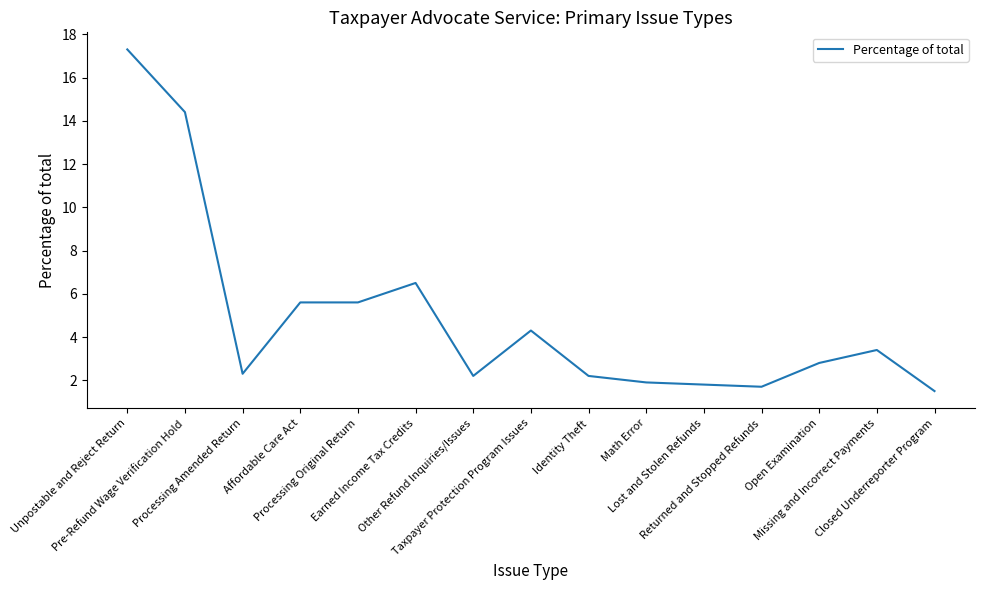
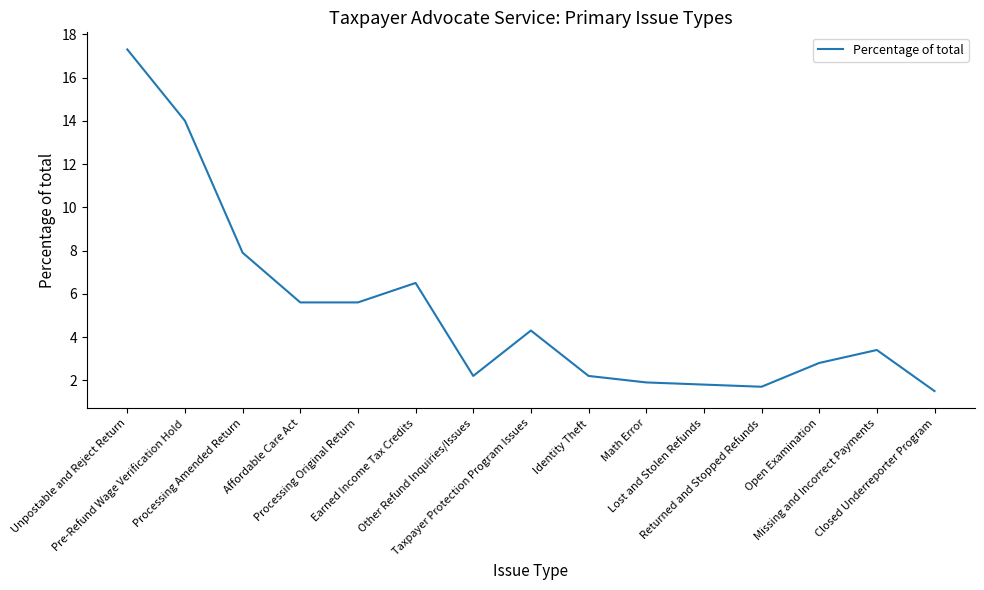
  {
    "Unpostable and Reject Return": 17.3,
-   "Pre-Refund Wage Verification Hold": 14.4,
-   "Processing Amended Return": 2.3,
+   "Pre-Refund Wage Verification Hold": 14.0,
+   "Processing Amended Return": 7.9,
    "Affordable Care Act": 5.6,
    "Processing Original Return": 5.6,
    "Earned Income Tax Credits": 6.5,
    "Other Refund Inquiries/Issues": 2.2,
    "Taxpayer Protection Program Issues": 4.3,
    "Identity Theft": 2.2,
    "Math Error": 1.9,
    "Lost and Stolen Refunds": 1.8,
    "Returned and Stopped Refunds": 1.7,
    "Open Examination": 2.8,
    "Missing and Incorrect Payments": 3.4,
    "Closed Underreporter Program": 1.5
  }
